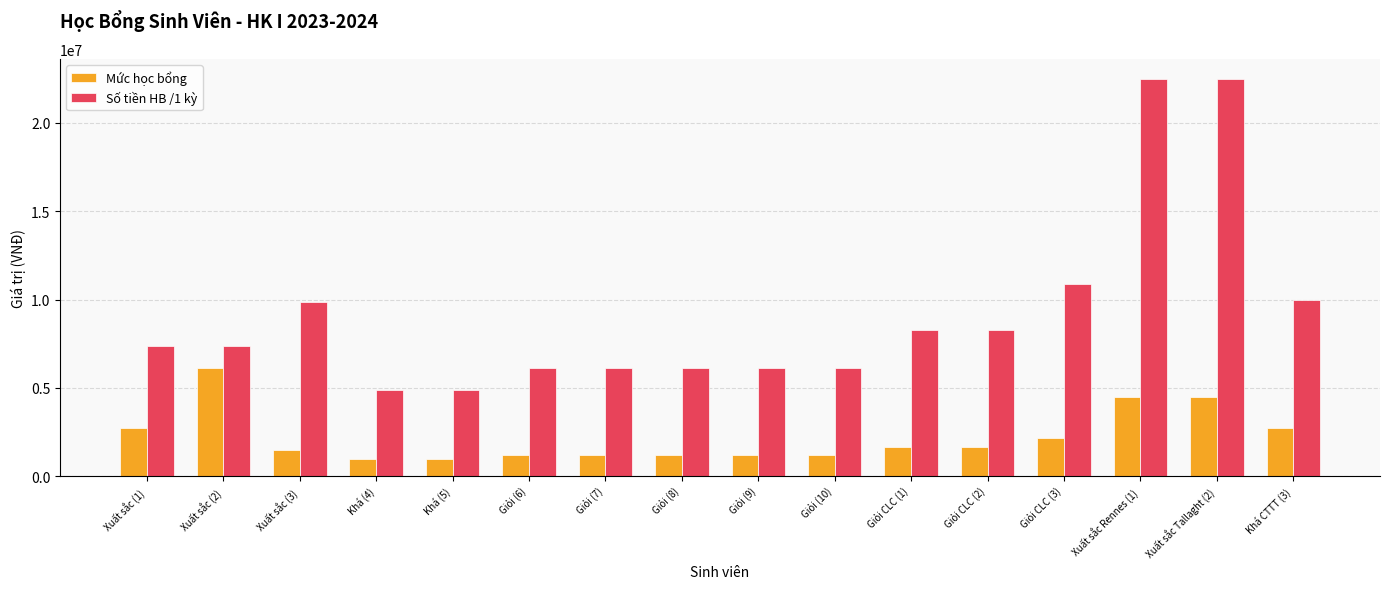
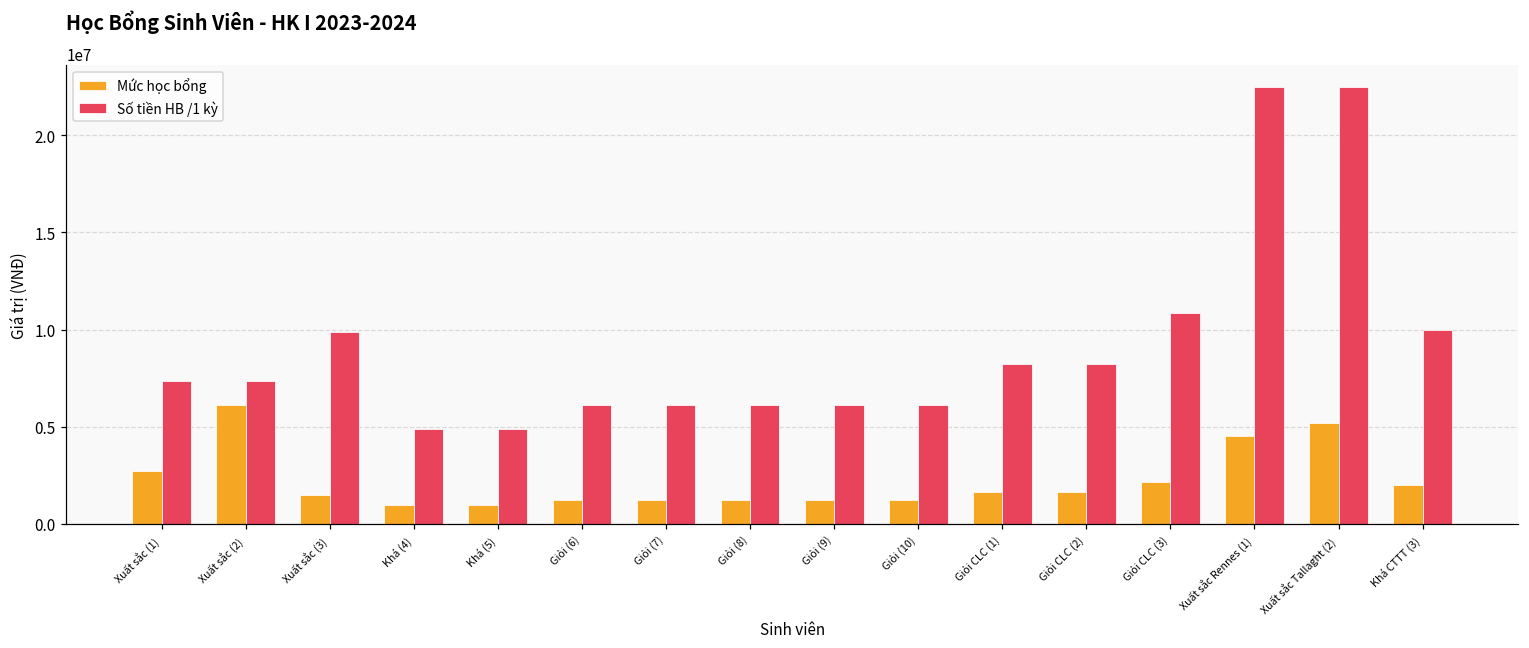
  {
    "Mức học bổng": {
      "Xuất sắc (1)": 2700000,
      "Xuất sắc (2)": 6100000,
      "Xuất sắc (3)": 1500000,
      "Khá (4)": 1000000,
      "Khá (5)": 1000000,
      "Giỏi (6)": 1200000,
      "Giỏi (7)": 1200000,
      "Giỏi (8)": 1200000,
      "Giỏi (9)": 1200000,
      "Giỏi (10)": 1200000,
      "Giỏi CLC (1)": 1700000,
      "Giỏi CLC (2)": 1700000,
      "Giỏi CLC (3)": 2200000,
      "Xuất sắc Rennes (1)": 4500000,
-     "Xuất sắc Tallaght (2)": 4500000,
-     "Khá CTTT (3)": 2700000
+     "Xuất sắc Tallaght (2)": 5200000,
+     "Khá CTTT (3)": 2000000
    },
    "Số tiền HB /1 kỳ": {
      "Xuất sắc (1)": 7400000,
      "Xuất sắc (2)": 7400000,
      "Xuất sắc (3)": 9900000,
      "Khá (4)": 4900000,
      "Khá (5)": 4900000,
      "Giỏi (6)": 6100000,
      "Giỏi (7)": 6100000,
      "Giỏi (8)": 6100000,
      "Giỏi (9)": 6100000,
      "Giỏi (10)": 6100000,
      "Giỏi CLC (1)": 8300000,
      "Giỏi CLC (2)": 8300000,
      "Giỏi CLC (3)": 10900000,
      "Xuất sắc Rennes (1)": 22500000,
      "Xuất sắc Tallaght (2)": 22500000,
      "Khá CTTT (3)": 10000000
    }
  }
